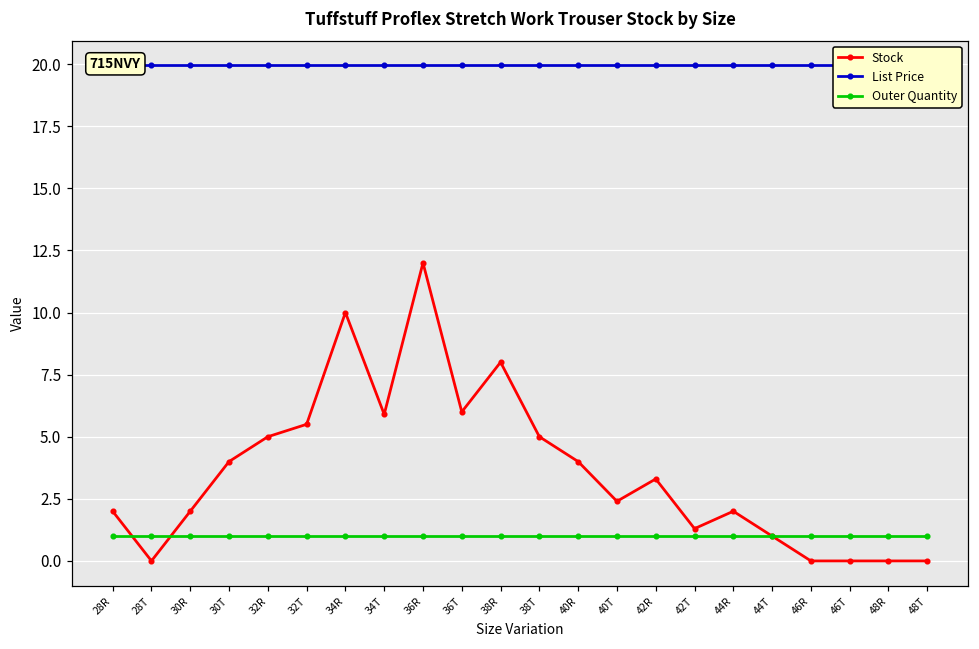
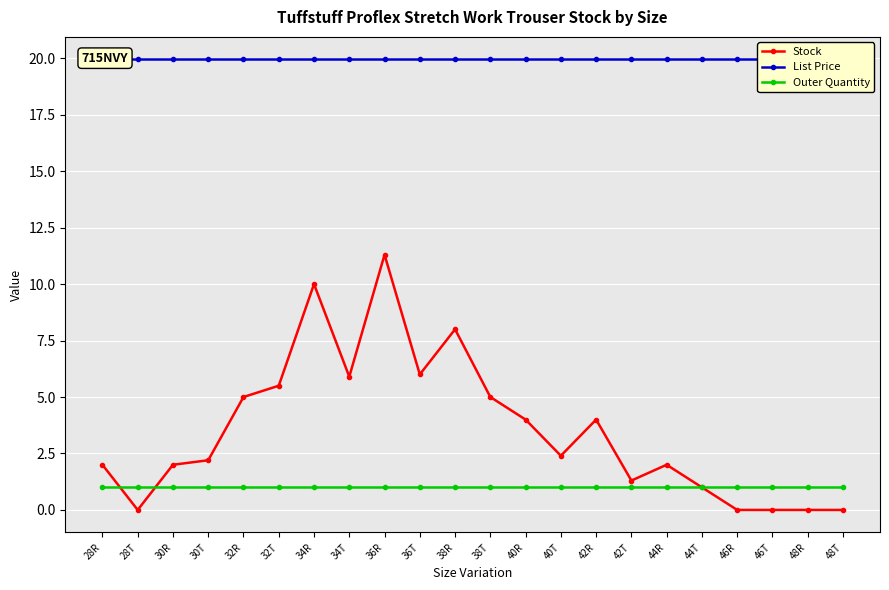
  {
    "Stock": {
      "28R": 2.0,
      "28T": 0.0,
      "30R": 2.0,
-     "30T": 4.0,
+     "30T": 2.2,
      "32R": 5.0,
      "32T": 5.5,
      "34R": 10.0,
      "34T": 5.9,
-     "36R": 12.0,
+     "36R": 11.3,
      "36T": 6.0,
      "38R": 8.0,
      "38T": 5.0,
      "40R": 4.0,
      "40T": 2.4,
-     "42R": 3.3,
+     "42R": 4.0,
      "42T": 1.3,
      "44R": 2.0,
      "46R": 0.0,
      "46T": 0.0,
      "48R": 0.0,
      "48T": 0.0
    },
    "List Price": {
      "28T": 20.0,
      "30R": 20.0,
      "30T": 20.0,
      "32R": 20.0,
      "32T": 20.0,
      "34R": 20.0,
      "34T": 20.0,
      "36R": 20.0,
      "36T": 20.0,
      "38R": 20.0,
      "38T": 20.0,
      "40R": 20.0,
      "40T": 20.0,
      "42R": 20.0,
      "42T": 20.0,
      "44R": 20.0,
      "44T": 20.0,
      "46R": 20.0
    },
    "Outer Quantity": {
      "28R": 1.0,
      "28T": 1.0,
      "30R": 1.0,
      "30T": 1.0,
      "32R": 1.0,
      "32T": 1.0,
      "34R": 1.0,
      "34T": 1.0,
      "36R": 1.0,
      "36T": 1.0,
      "38R": 1.0,
      "38T": 1.0,
      "40R": 1.0,
      "40T": 1.0,
      "42R": 1.0,
      "42T": 1.0,
      "44R": 1.0,
      "46R": 1.0,
      "46T": 1.0,
      "48R": 1.0,
      "48T": 1.0
    }
  }
